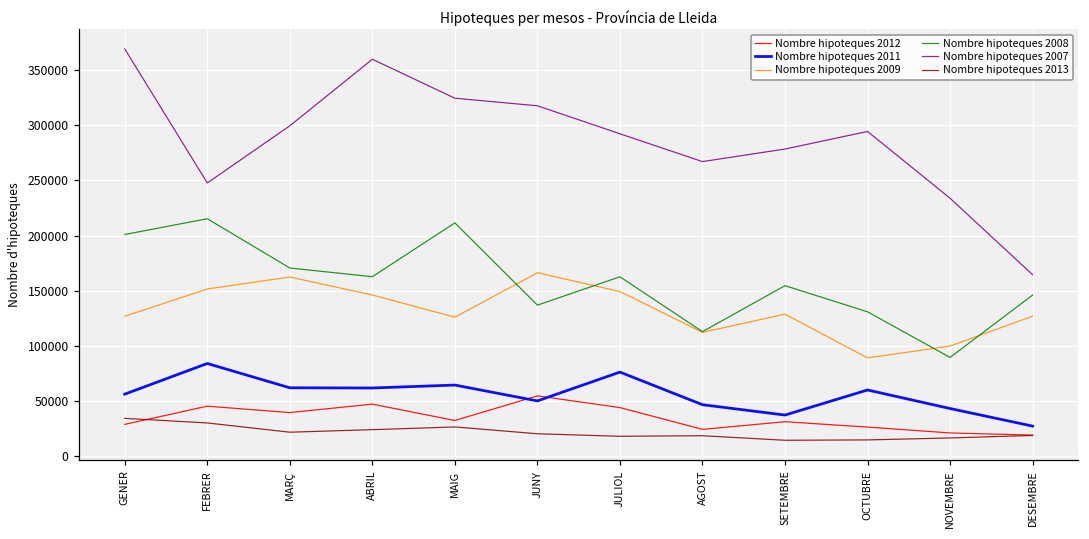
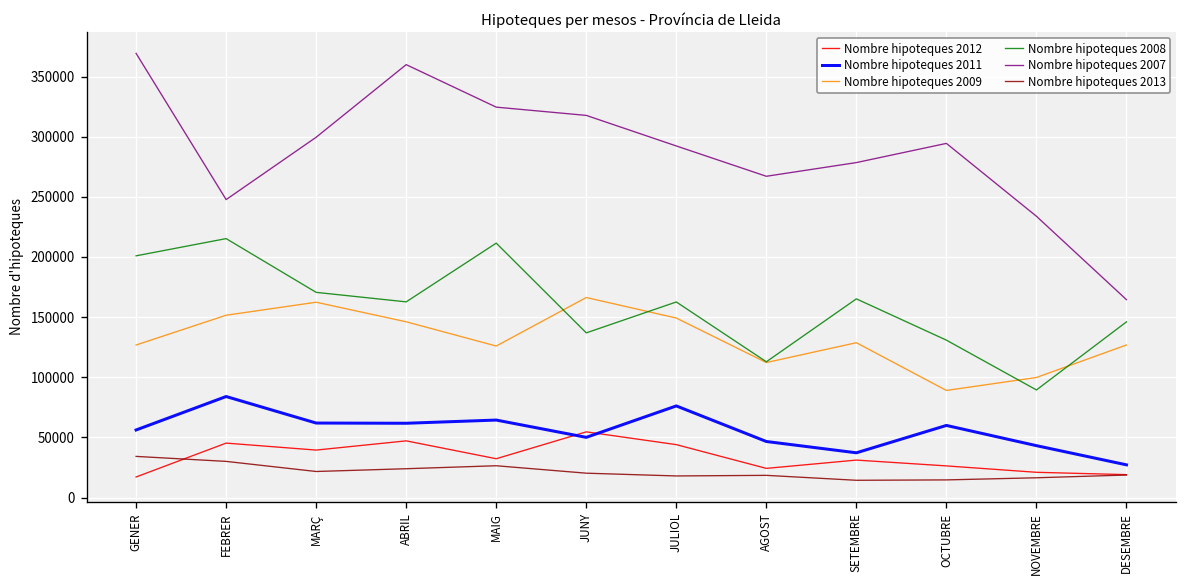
  {
    "Nombre hipoteques 2012": {
-     "GENER": 29000,
+     "GENER": 17000,
      "FEBRER": 45000,
      "MARÇ": 39000,
      "ABRIL": 47000,
      "MAIG": 32000,
      "JUNY": 55000,
      "JULIOL": 44000,
      "AGOST": 24000,
      "SETEMBRE": 31000,
      "OCTUBRE": 26000,
      "NOVEMBRE": 21000
    },
    "Nombre hipoteques 2011": {
      "GENER": 56000,
      "FEBRER": 84000,
      "MARÇ": 62000,
      "ABRIL": 62000,
      "MAIG": 64000,
      "JUNY": 50000,
      "JULIOL": 76000,
      "AGOST": 47000,
      "SETEMBRE": 37000,
      "OCTUBRE": 60000,
      "NOVEMBRE": 43000,
      "DESEMBRE": 27000
    },
    "Nombre hipoteques 2009": {
      "GENER": 127000,
      "FEBRER": 152000,
      "MARÇ": 162000,
      "ABRIL": 146000,
      "MAIG": 126000,
      "JUNY": 166000,
      "JULIOL": 149000,
      "SETEMBRE": 129000,
      "OCTUBRE": 89000,
      "NOVEMBRE": 100000,
      "DESEMBRE": 127000
    },
    "Nombre hipoteques 2008": {
      "GENER": 201000,
      "FEBRER": 215000,
      "MARÇ": 171000,
      "ABRIL": 163000,
      "MAIG": 212000,
      "JUNY": 137000,
      "JULIOL": 163000,
-     "SETEMBRE": 155000,
+     "SETEMBRE": 165000,
      "OCTUBRE": 131000,
      "NOVEMBRE": 89000,
      "DESEMBRE": 146000
    },
    "Nombre hipoteques 2007": {
      "GENER": 369000,
      "FEBRER": 248000,
      "MARÇ": 300000,
      "ABRIL": 360000,
      "MAIG": 325000,
      "JUNY": 318000,
      "JULIOL": 292000,
      "AGOST": 267000,
      "SETEMBRE": 278000,
      "OCTUBRE": 294000,
      "NOVEMBRE": 234000,
      "DESEMBRE": 165000
    },
    "Nombre hipoteques 2013": {
      "GENER": 34000,
      "FEBRER": 30000,
      "MARÇ": 22000,
      "ABRIL": 24000,
      "MAIG": 26000,
      "JUNY": 20000,
      "JULIOL": 18000,
      "AGOST": 18000,
      "SETEMBRE": 14000,
      "OCTUBRE": 15000,
      "NOVEMBRE": 16000
    }
  }
